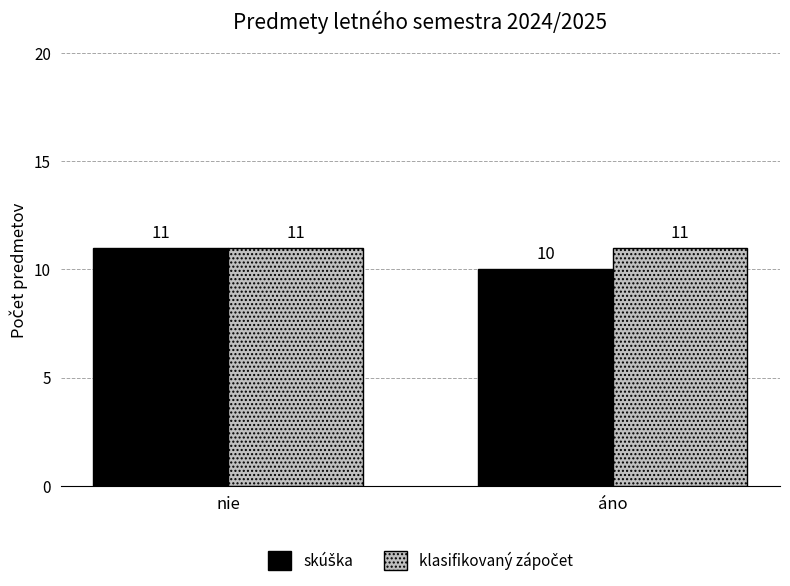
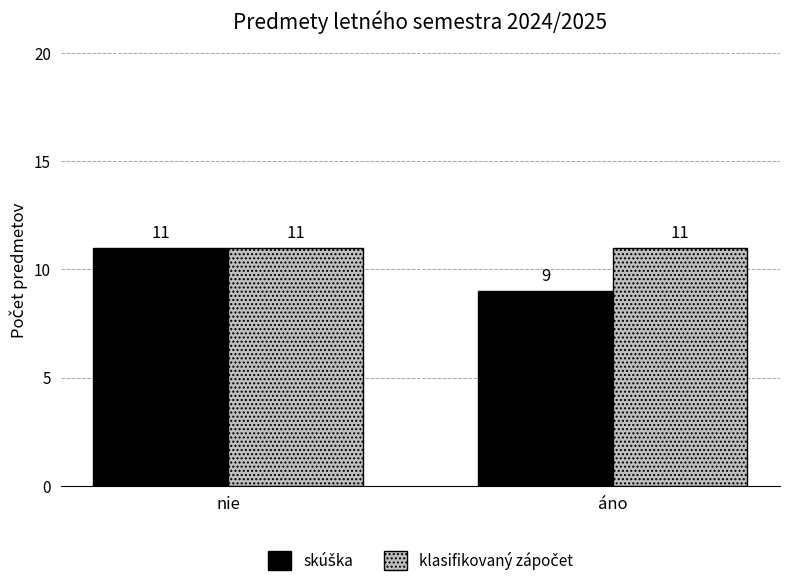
  {
    "skúška": {
      "nie": 11,
-     "áno": 10
+     "áno": 9
    },
    "klasifikovaný zápočet": {
      "nie": 11,
      "áno": 11
    }
  }
